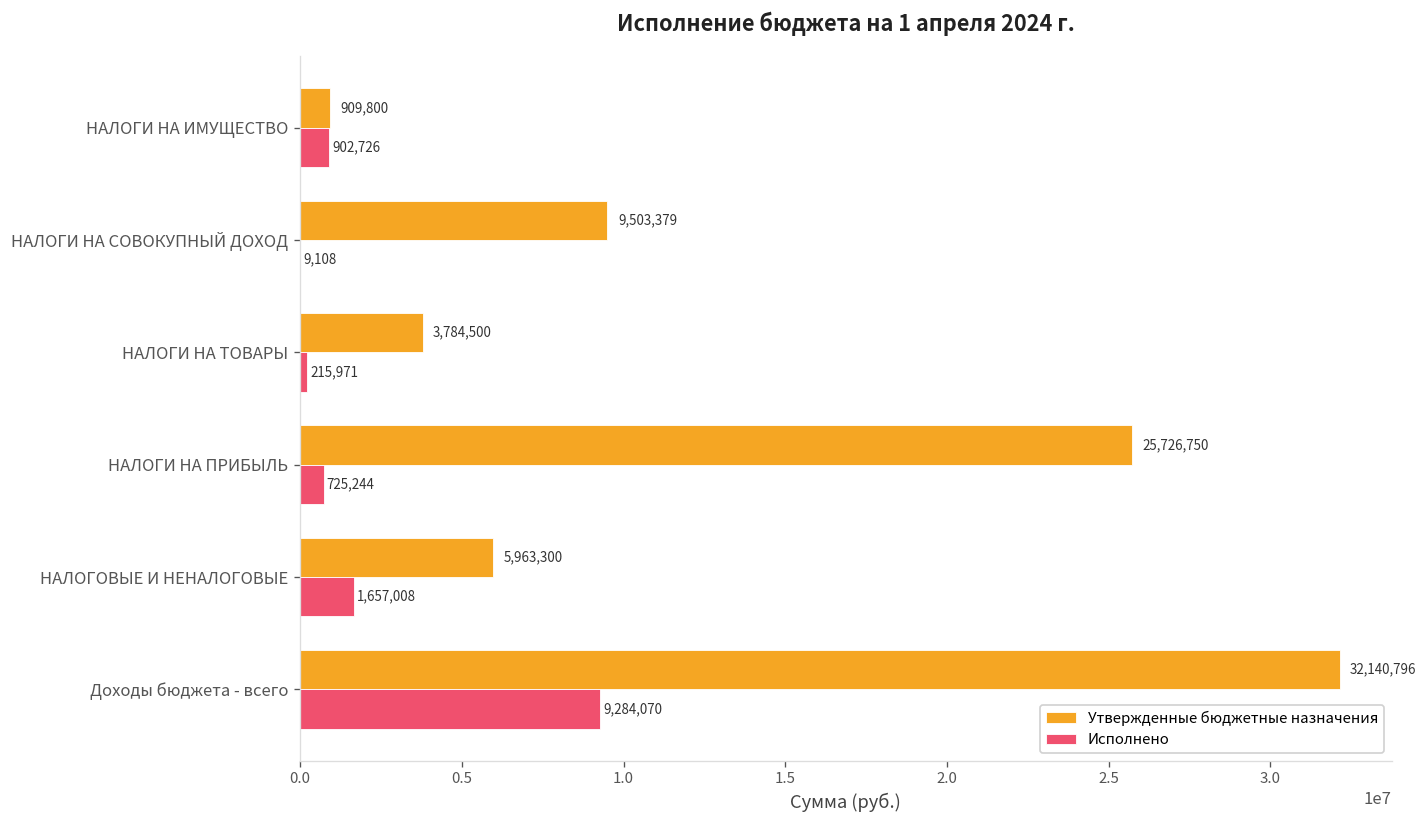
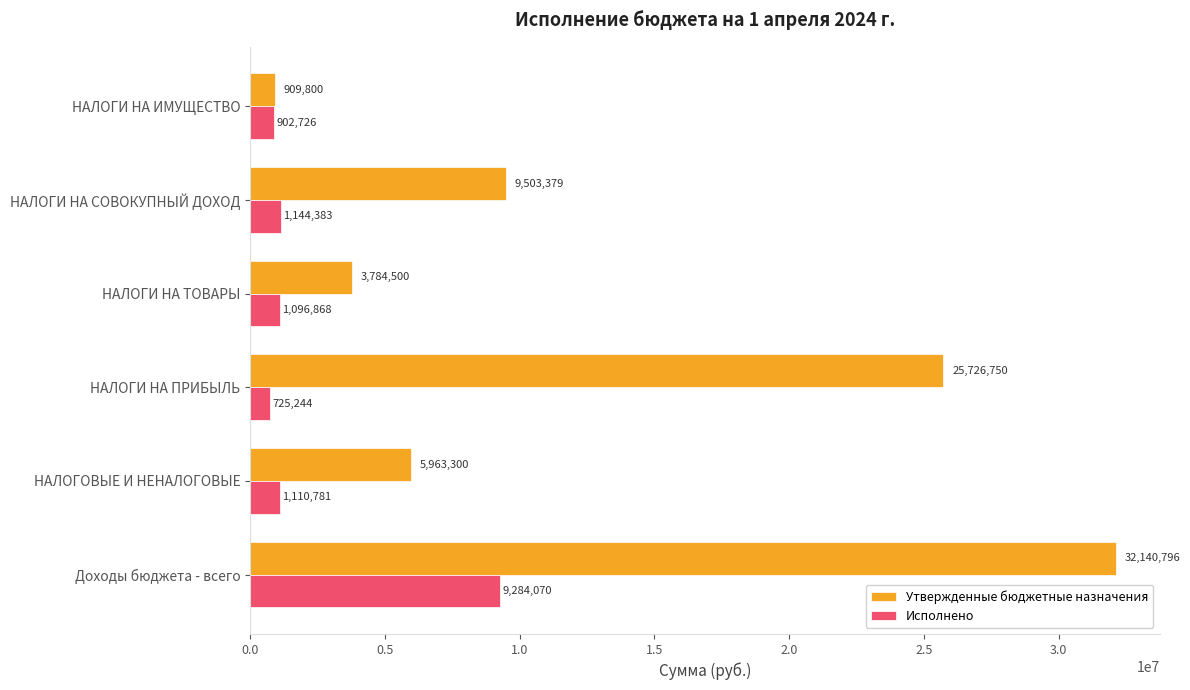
  {
    "Утвержденные бюджетные назначения": {
      "НАЛОГИ НА ИМУЩЕСТВО": "909,800",
      "НАЛОГИ НА СОВОКУПНЫЙ ДОХОД": "9,503,379",
      "НАЛОГИ НА ТОВАРЫ": "3,784,500",
      "НАЛОГИ НА ПРИБЫЛЬ": "25,726,750",
      "НАЛОГОВЫЕ И НЕНАЛОГОВЫЕ": "5,963,300",
      "Доходы бюджета - всего": "32,140,796"
    },
    "Исполнено": {
      "НАЛОГИ НА ИМУЩЕСТВО": "902,726",
-     "НАЛОГИ НА СОВОКУПНЫЙ ДОХОД": "9,108",
-     "НАЛОГИ НА ТОВАРЫ": "215,971",
+     "НАЛОГИ НА СОВОКУПНЫЙ ДОХОД": "1,144,383",
+     "НАЛОГИ НА ТОВАРЫ": "1,096,868",
      "НАЛОГИ НА ПРИБЫЛЬ": "725,244",
-     "НАЛОГОВЫЕ И НЕНАЛОГОВЫЕ": "1,657,008",
+     "НАЛОГОВЫЕ И НЕНАЛОГОВЫЕ": "1,110,781",
      "Доходы бюджета - всего": "9,284,070"
    }
  }
